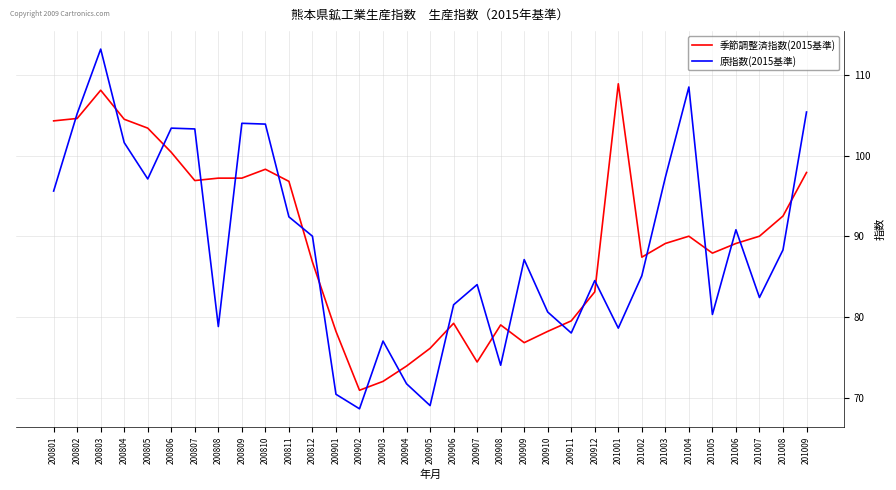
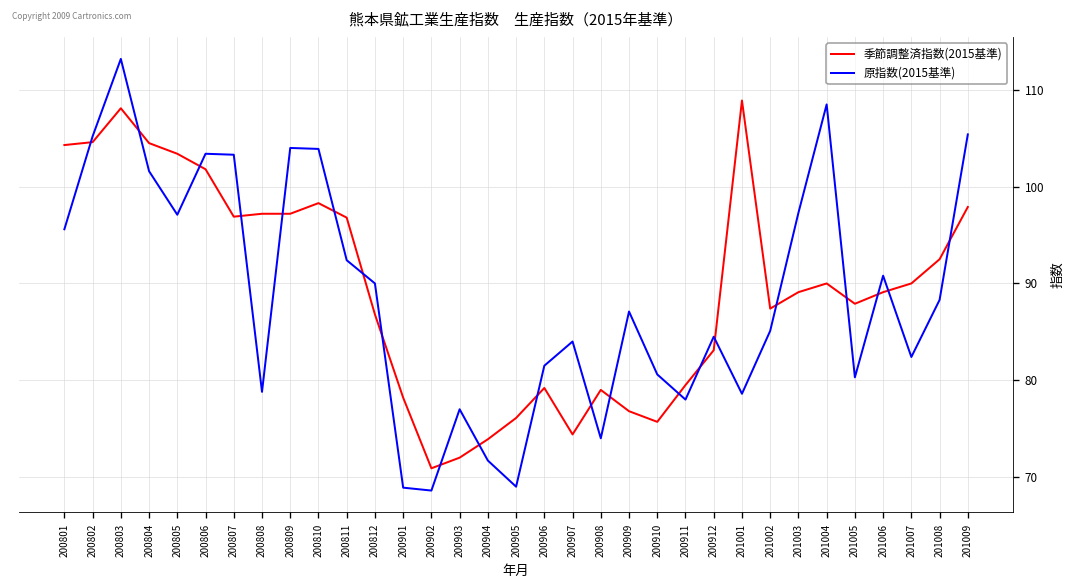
  {
    "季節調整済指数(2015基準)": {
      "200801": 104,
      "200802": 105,
      "200803": 108,
      "200804": 105,
      "200805": 103,
-     "200806": 100,
+     "200806": 102,
      "200807": 97,
      "200808": 97,
      "200809": 97,
      "200810": 98,
      "200811": 97,
      "200812": 87,
      "200901": 78,
      "200902": 71,
      "200903": 72,
      "200904": 74,
      "200905": 76,
      "200906": 79,
      "200907": 74,
      "200908": 79,
      "200909": 77,
-     "200910": 78,
+     "200910": 76,
      "200911": 80,
      "200912": 83,
      "201001": 109,
      "201002": 87,
      "201003": 89,
      "201004": 90,
      "201005": 88,
      "201006": 89,
      "201007": 90,
      "201008": 93,
      "201009": 98
    },
    "原指数(2015基準)": {
      "200801": 96,
      "200802": 105,
      "200803": 113,
      "200804": 102,
      "200805": 97,
      "200806": 103,
      "200807": 103,
      "200808": 79,
      "200809": 104,
      "200810": 104,
      "200811": 92,
      "200812": 90,
-     "200901": 70,
+     "200901": 69,
      "200902": 69,
      "200903": 77,
      "200904": 72,
      "200905": 69,
      "200906": 82,
      "200907": 84,
      "200908": 74,
      "200909": 87,
      "200910": 81,
      "200911": 78,
      "200912": 85,
      "201001": 79,
      "201002": 85,
      "201003": 97,
      "201004": 109,
      "201005": 80,
      "201006": 91,
      "201007": 82,
      "201008": 88,
      "201009": 105
    }
  }
